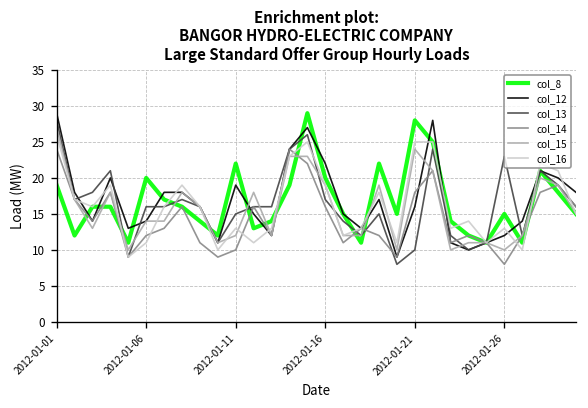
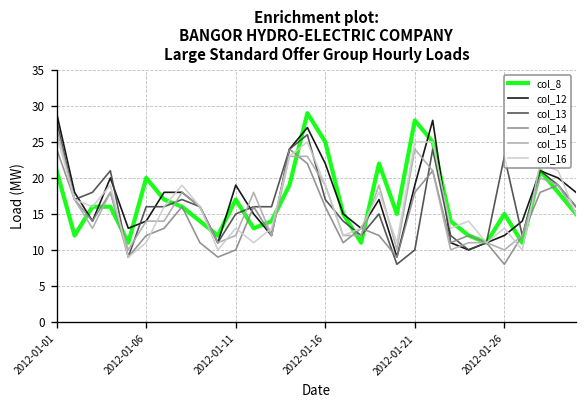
  {
    "col_8": {
-     "2012-01-01": 19,
+     "2012-01-01": 21,
      "2012-01-06": 20,
-     "2012-01-11": 22,
-     "2012-01-16": 20,
+     "2012-01-11": 17,
+     "2012-01-16": 25,
      "2012-01-21": 28,
      "2012-01-26": 15
    },
    "col_12": {
      "2012-01-01": 29,
      "2012-01-11": 19,
      "2012-01-16": 22,
-     "2012-01-21": 16,
+     "2012-01-21": 19,
      "2012-01-26": 12
    },
    "col_13": {
      "2012-01-01": 28,
      "2012-01-06": 16,
      "2012-01-11": 15,
      "2012-01-16": 17,
      "2012-01-21": 10
    }
  }
